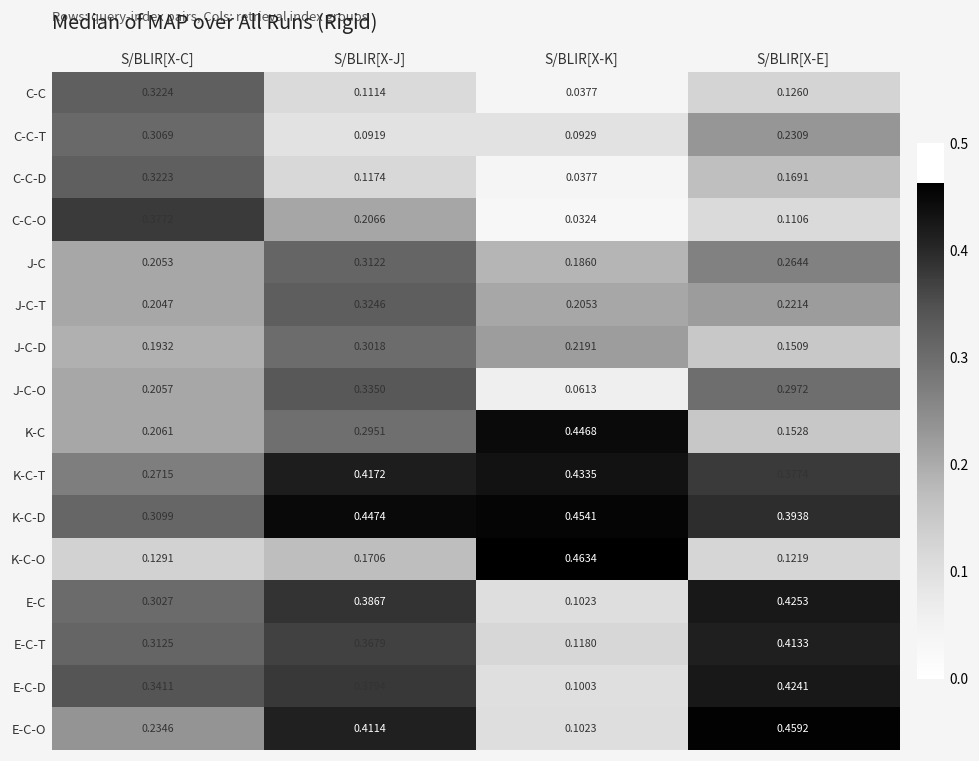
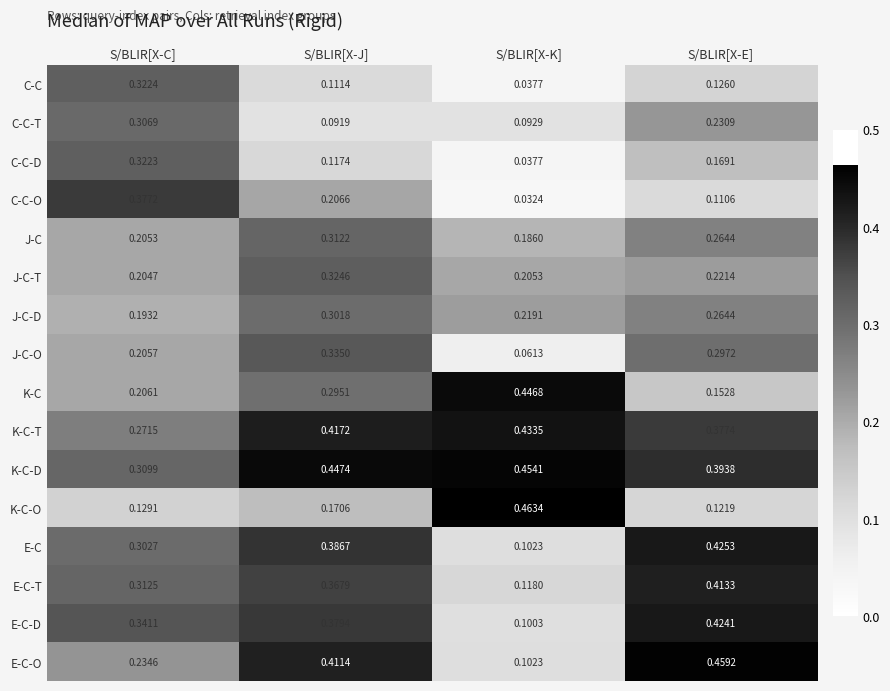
  {
    "C-C": {
      "S/BLIR[X-J]": 0.1114,
      "S/BLIR[X-K]": 0.0377,
      "S/BLIR[X-E]": 0.1260
    },
    "C-C-T": {
      "S/BLIR[X-C]": 0.3069,
      "S/BLIR[X-J]": 0.0919,
      "S/BLIR[X-K]": 0.0929,
      "S/BLIR[X-E]": 0.2309
    },
    "C-C-D": {
      "S/BLIR[X-J]": 0.1174,
      "S/BLIR[X-K]": 0.0377,
      "S/BLIR[X-E]": 0.1691
    },
    "C-C-O": {
      "S/BLIR[X-J]": 0.2066,
      "S/BLIR[X-K]": 0.0324,
      "S/BLIR[X-E]": 0.1106
    },
    "J-C": {
      "S/BLIR[X-C]": 0.2053,
      "S/BLIR[X-J]": 0.3122,
      "S/BLIR[X-K]": 0.1860,
      "S/BLIR[X-E]": 0.2644
    },
    "J-C-T": {
      "S/BLIR[X-C]": 0.2047,
      "S/BLIR[X-K]": 0.2053,
      "S/BLIR[X-E]": 0.2214
    },
    "J-C-D": {
      "S/BLIR[X-C]": 0.1932,
      "S/BLIR[X-J]": 0.3018,
      "S/BLIR[X-K]": 0.2191,
-     "S/BLIR[X-E]": 0.1509
+     "S/BLIR[X-E]": 0.2644
    },
    "J-C-O": {
      "S/BLIR[X-C]": 0.2057,
      "S/BLIR[X-K]": 0.0613,
      "S/BLIR[X-E]": 0.2972
    },
    "K-C": {
      "S/BLIR[X-C]": 0.2061,
      "S/BLIR[X-J]": 0.2951,
      "S/BLIR[X-K]": 0.4468,
      "S/BLIR[X-E]": 0.1528
    },
    "K-C-T": {
      "S/BLIR[X-C]": 0.2715,
      "S/BLIR[X-J]": 0.4172,
      "S/BLIR[X-K]": 0.4335
    },
    "K-C-D": {
      "S/BLIR[X-C]": 0.3099,
      "S/BLIR[X-J]": 0.4474,
      "S/BLIR[X-K]": 0.4541,
      "S/BLIR[X-E]": 0.3938
    },
    "K-C-O": {
      "S/BLIR[X-C]": 0.1291,
      "S/BLIR[X-J]": 0.1706,
      "S/BLIR[X-K]": 0.4634,
      "S/BLIR[X-E]": 0.1219
    },
    "E-C": {
      "S/BLIR[X-C]": 0.3027,
      "S/BLIR[X-J]": 0.3867,
      "S/BLIR[X-K]": 0.1023,
      "S/BLIR[X-E]": 0.4253
    },
    "E-C-T": {
      "S/BLIR[X-C]": 0.3125,
      "S/BLIR[X-K]": 0.1180,
      "S/BLIR[X-E]": 0.4133
    },
    "E-C-D": {
      "S/BLIR[X-K]": 0.1003,
      "S/BLIR[X-E]": 0.4241
    },
    "E-C-O": {
      "S/BLIR[X-C]": 0.2346,
      "S/BLIR[X-J]": 0.4114,
      "S/BLIR[X-K]": 0.1023,
      "S/BLIR[X-E]": 0.4592
    }
  }
